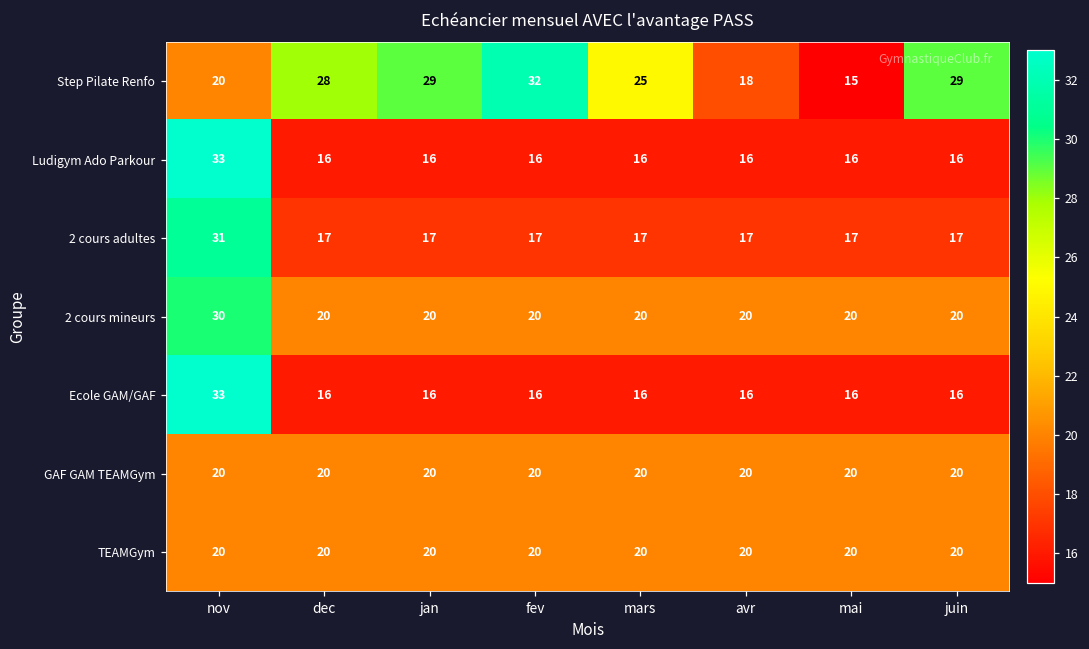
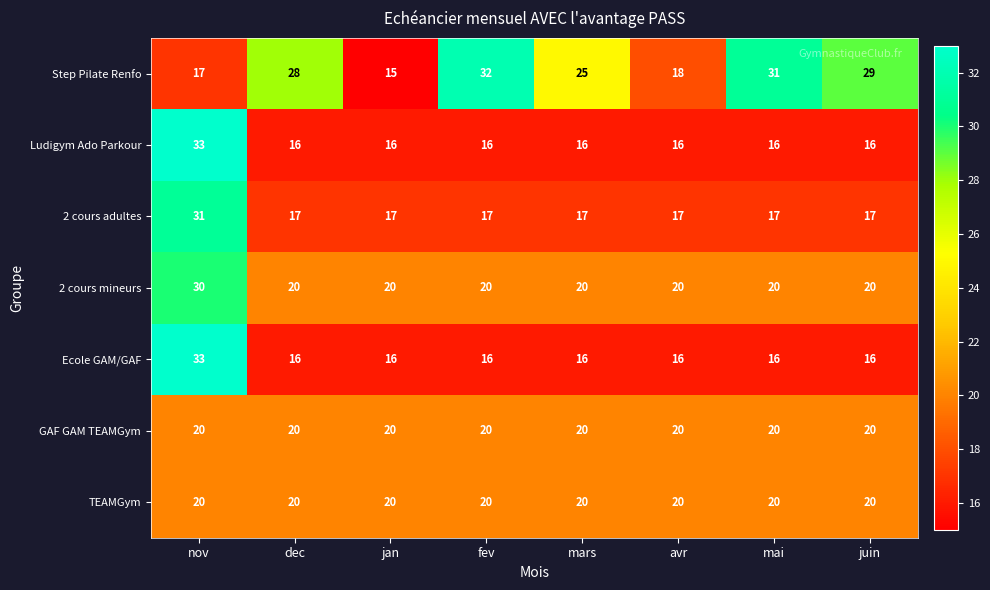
  {
    "Step Pilate Renfo": {
-     "nov": 20,
+     "nov": 17,
      "dec": 28,
-     "jan": 29,
+     "jan": 15,
      "fev": 32,
      "mars": 25,
      "avr": 18,
-     "mai": 15
+     "mai": 31
    },
    "Ludigym Ado Parkour": {
      "nov": 33,
      "dec": 16,
      "jan": 16,
      "fev": 16,
      "mars": 16,
      "avr": 16,
      "mai": 16,
      "juin": 16
    },
    "2 cours adultes": {
      "nov": 31,
      "dec": 17,
      "jan": 17,
      "fev": 17,
      "mars": 17,
      "avr": 17,
      "mai": 17,
      "juin": 17
    },
    "2 cours mineurs": {
      "nov": 30,
      "dec": 20,
      "jan": 20,
      "fev": 20,
      "mars": 20,
      "avr": 20,
      "mai": 20,
      "juin": 20
    },
    "Ecole GAM/GAF": {
      "nov": 33,
      "dec": 16,
      "jan": 16,
      "fev": 16,
      "mars": 16,
      "avr": 16,
      "mai": 16,
      "juin": 16
    },
    "GAF GAM TEAMGym": {
      "nov": 20,
      "dec": 20,
      "jan": 20,
      "fev": 20,
      "mars": 20,
      "avr": 20,
      "mai": 20,
      "juin": 20
    },
    "TEAMGym": {
      "nov": 20,
      "dec": 20,
      "jan": 20,
      "fev": 20,
      "mars": 20,
      "avr": 20,
      "mai": 20,
      "juin": 20
    }
  }
